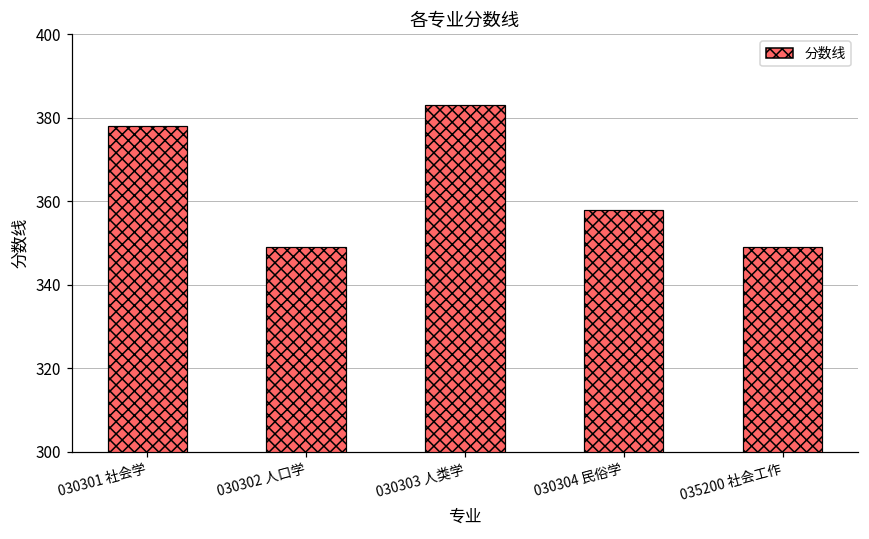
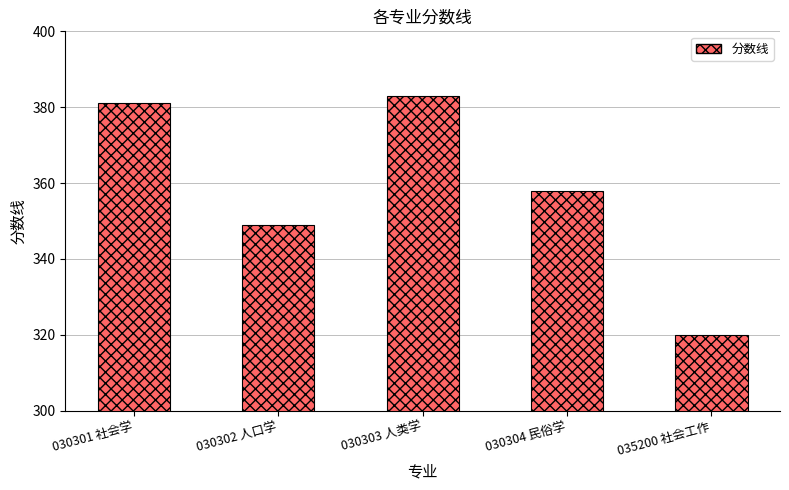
  {
-   "030301 社会学": 378,
+   "030301 社会学": 381,
    "030302 人口学": 349,
    "030303 人类学": 383,
    "030304 民俗学": 358,
-   "035200 社会工作": 349
+   "035200 社会工作": 320
  }
